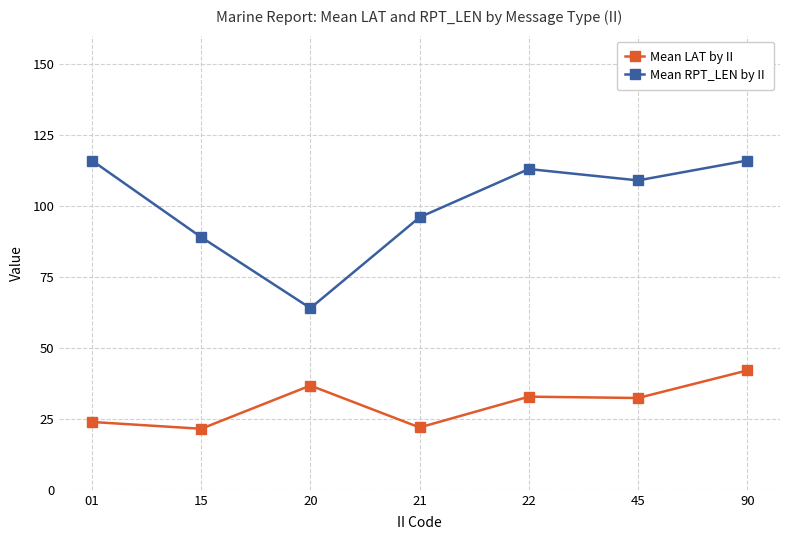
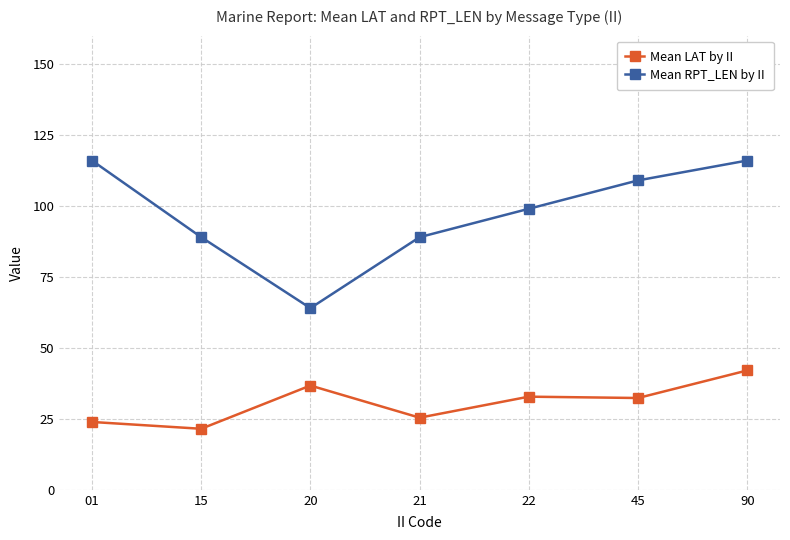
  {
    "Mean LAT by II": {
      "01": 24,
      "15": 22,
      "20": 37,
-     "21": 22,
+     "21": 25,
      "22": 33,
      "45": 32,
      "90": 42
    },
    "Mean RPT_LEN by II": {
      "01": 116,
      "15": 89,
      "20": 64,
-     "21": 96,
-     "22": 113,
+     "21": 89,
+     "22": 99,
      "45": 109,
      "90": 116
    }
  }
